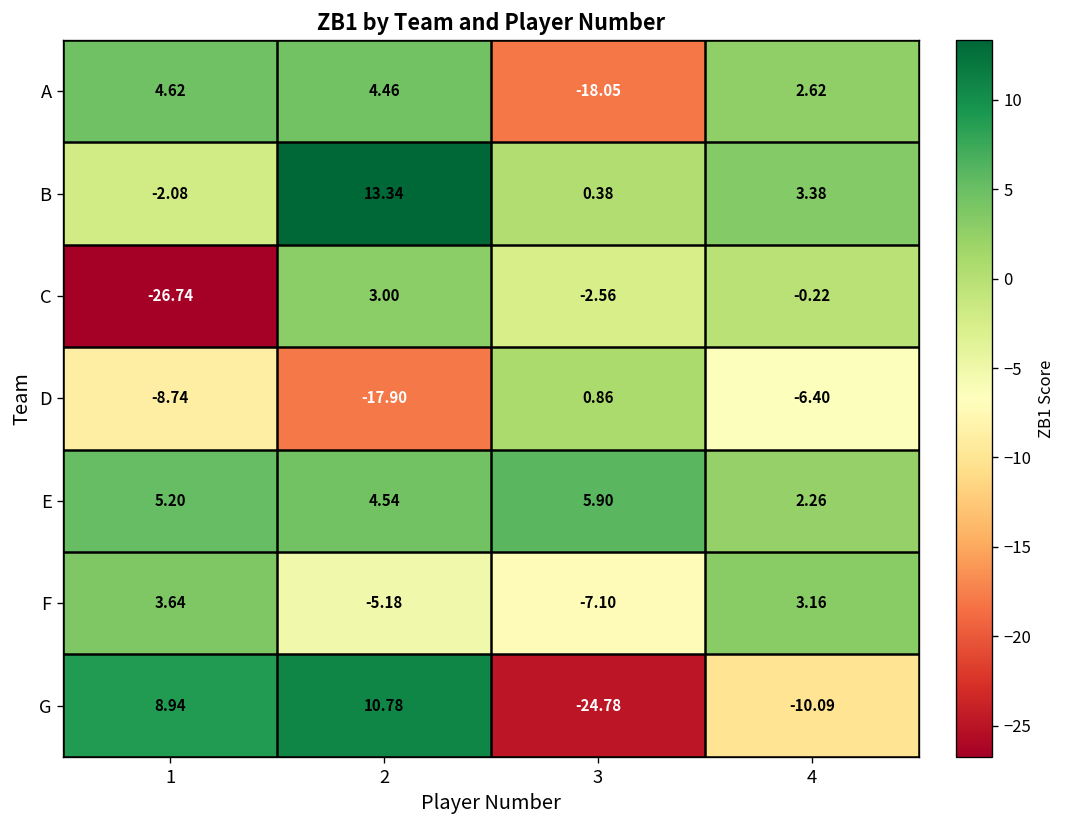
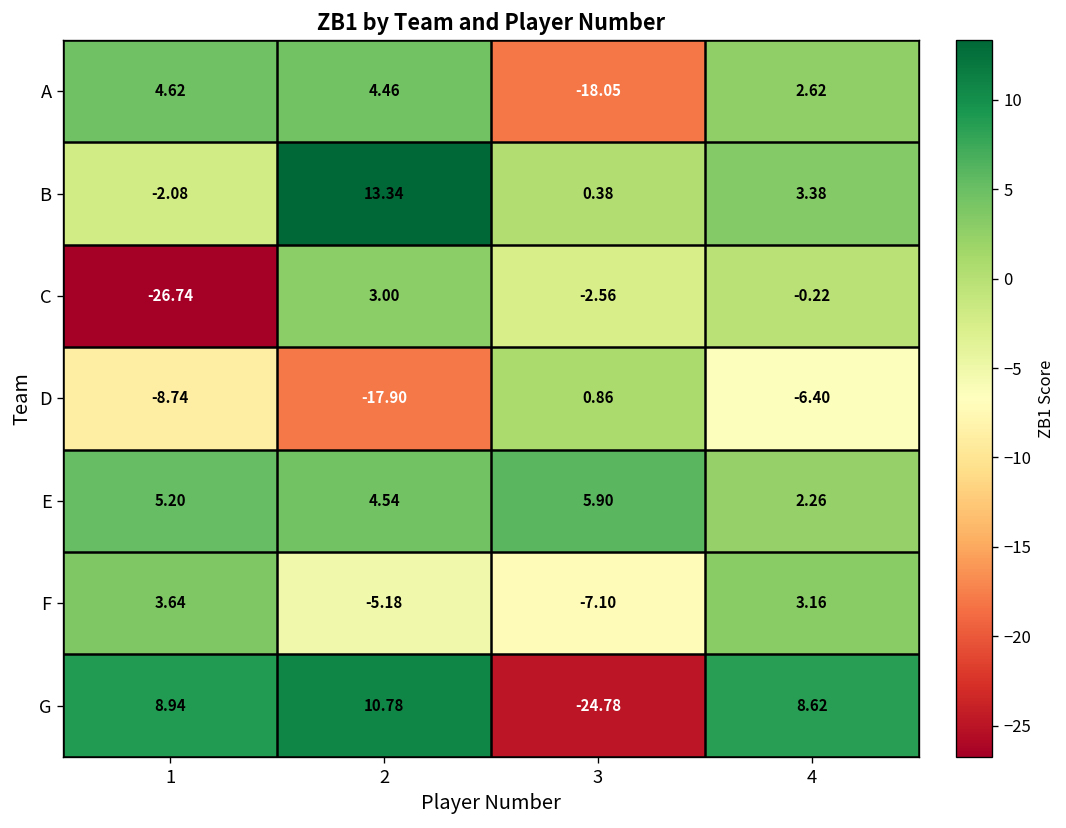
  {
    "A": {
      "1": 4.62,
      "2": 4.46,
      "3": -18.05,
      "4": 2.62
    },
    "B": {
      "1": -2.08,
      "2": 13.34,
      "3": 0.38,
      "4": 3.38
    },
    "C": {
      "1": -26.74,
      "2": 3.00,
      "3": -2.56,
      "4": -0.22
    },
    "D": {
      "1": -8.74,
      "2": -17.90,
      "3": 0.86,
      "4": -6.40
    },
    "E": {
      "1": 5.20,
      "2": 4.54,
      "3": 5.90,
      "4": 2.26
    },
    "F": {
      "1": 3.64,
      "2": -5.18,
      "3": -7.10,
      "4": 3.16
    },
    "G": {
      "1": 8.94,
      "2": 10.78,
      "3": -24.78,
-     "4": -10.09
+     "4": 8.62
    }
  }
